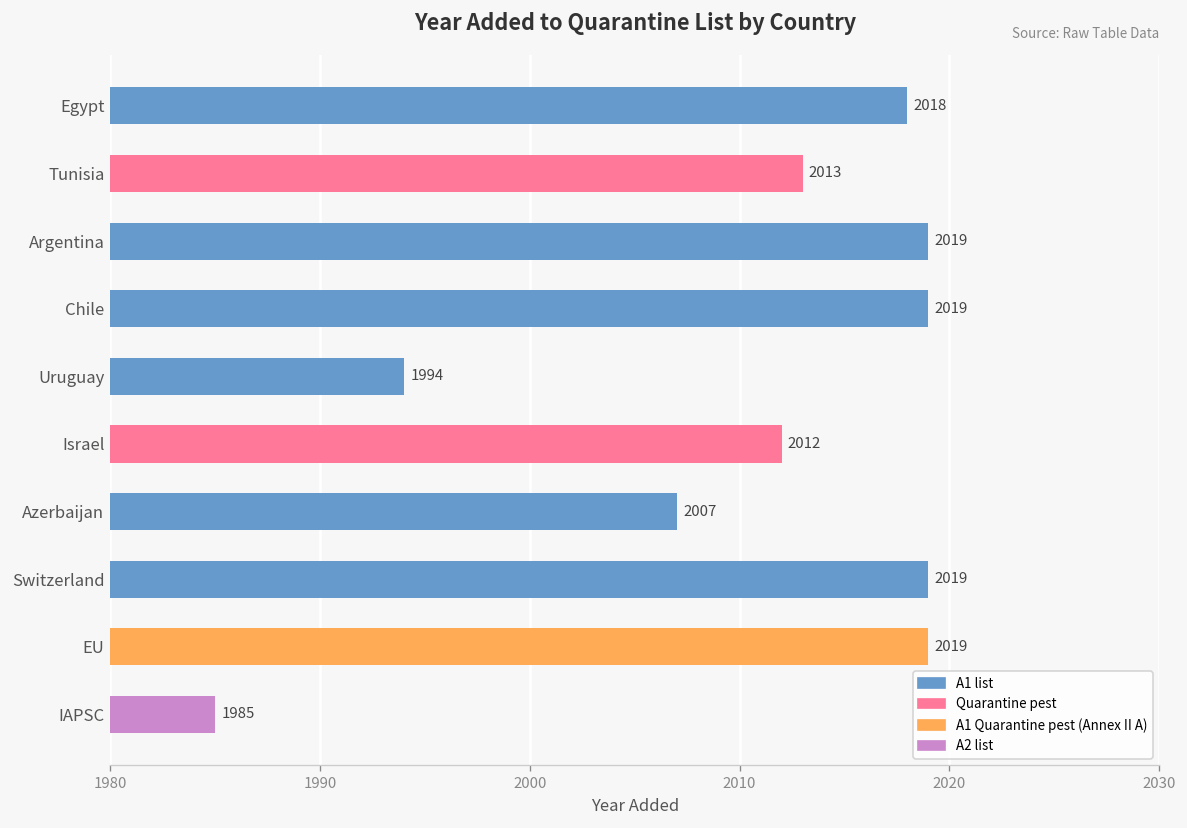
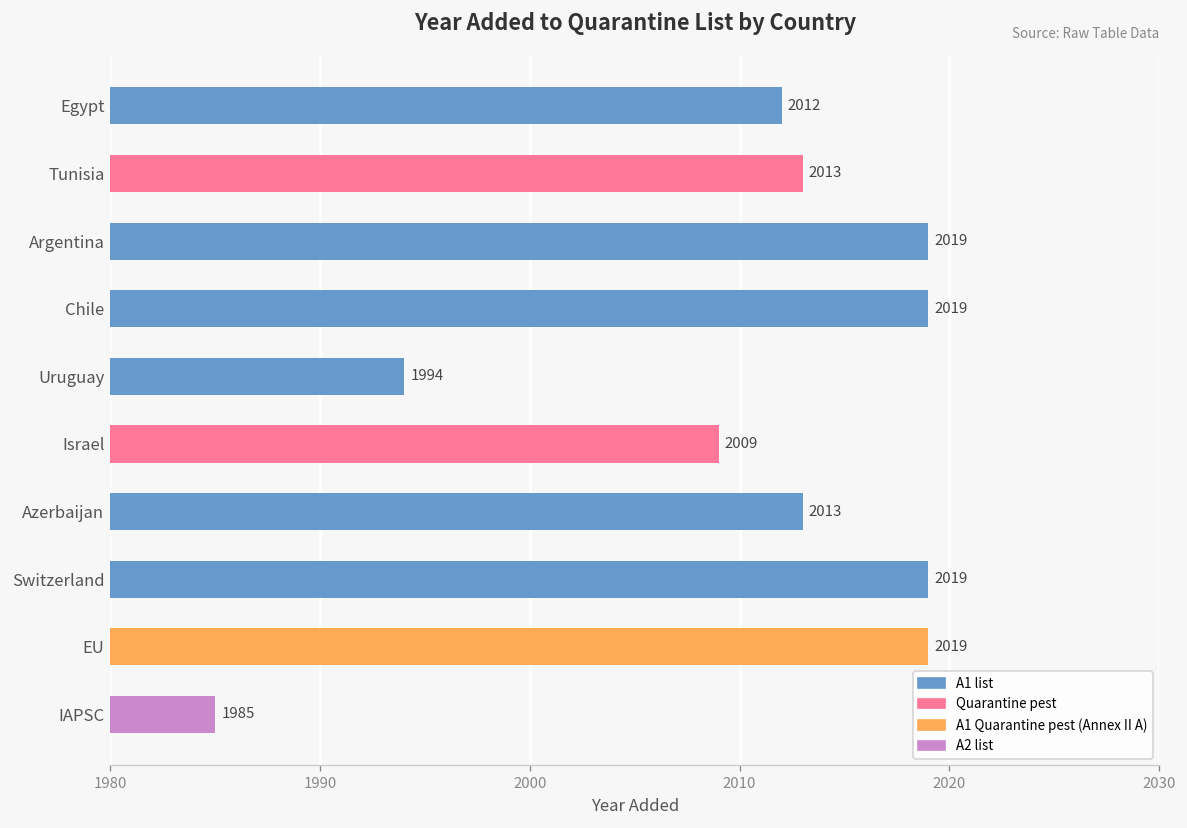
  {
-   "Egypt": 2018,
+   "Egypt": 2012,
    "Tunisia": 2013,
    "Argentina": 2019,
    "Chile": 2019,
    "Uruguay": 1994,
-   "Israel": 2012,
-   "Azerbaijan": 2007,
+   "Israel": 2009,
+   "Azerbaijan": 2013,
    "Switzerland": 2019,
    "EU": 2019,
    "IAPSC": 1985
  }
